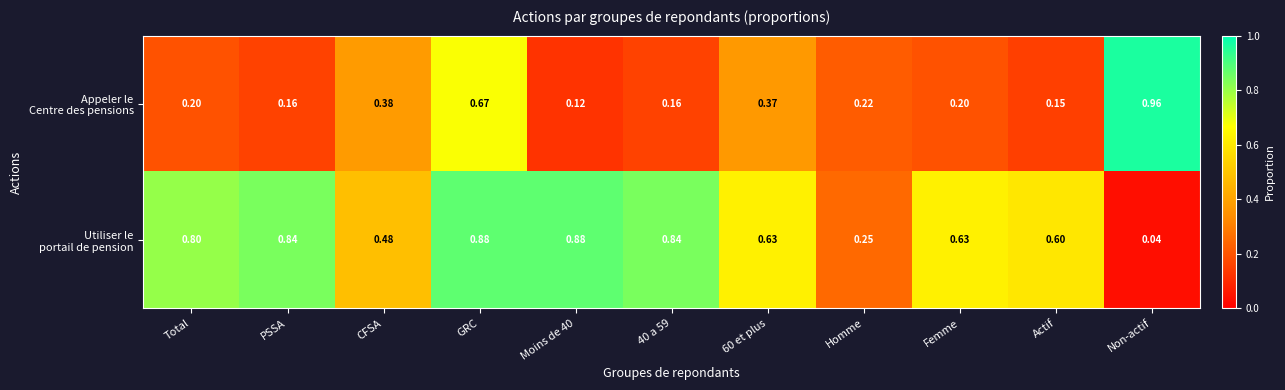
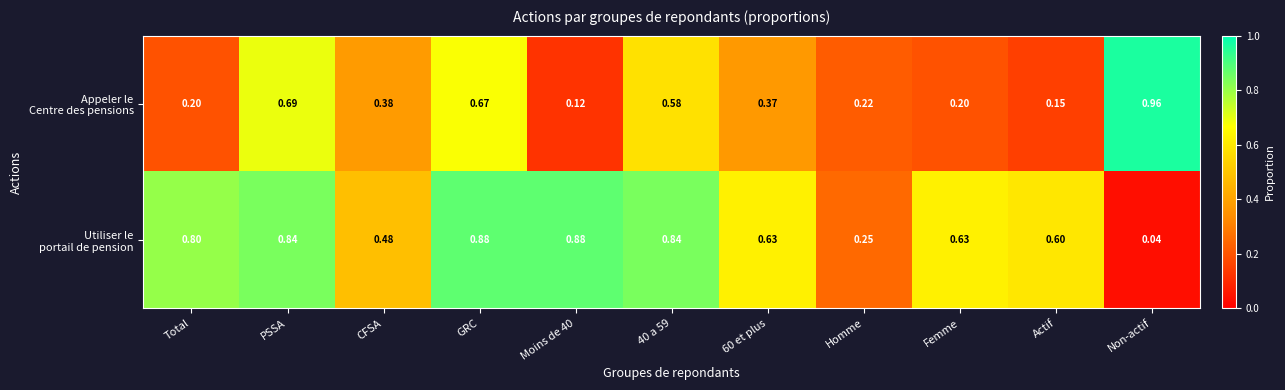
  {
    "Appeler le Centre des pensions": {
      "Total": 0.20,
-     "PSSA": 0.16,
+     "PSSA": 0.69,
      "CFSA": 0.38,
      "GRC": 0.67,
      "Moins de 40": 0.12,
-     "40 a 59": 0.16,
+     "40 a 59": 0.58,
      "60 et plus": 0.37,
      "Homme": 0.22,
      "Femme": 0.20,
      "Actif": 0.15,
      "Non-actif": 0.96
    },
    "Utiliser le portail de pension": {
      "Total": 0.80,
      "PSSA": 0.84,
      "CFSA": 0.48,
      "GRC": 0.88,
      "Moins de 40": 0.88,
      "40 a 59": 0.84,
      "60 et plus": 0.63,
      "Homme": 0.25,
      "Femme": 0.63,
      "Actif": 0.60,
      "Non-actif": 0.04
    }
  }
